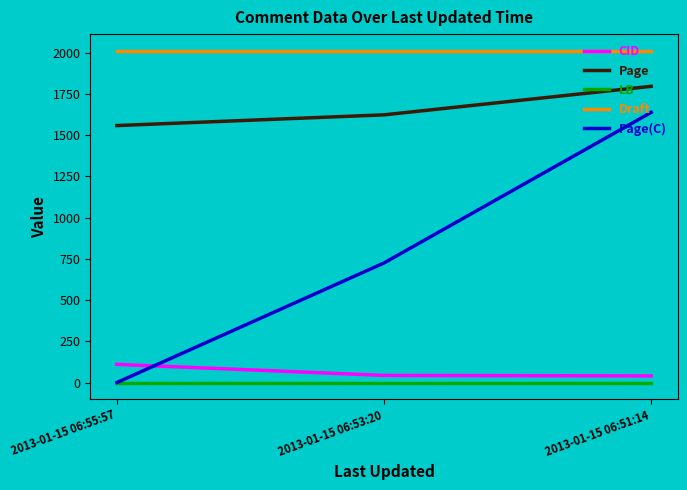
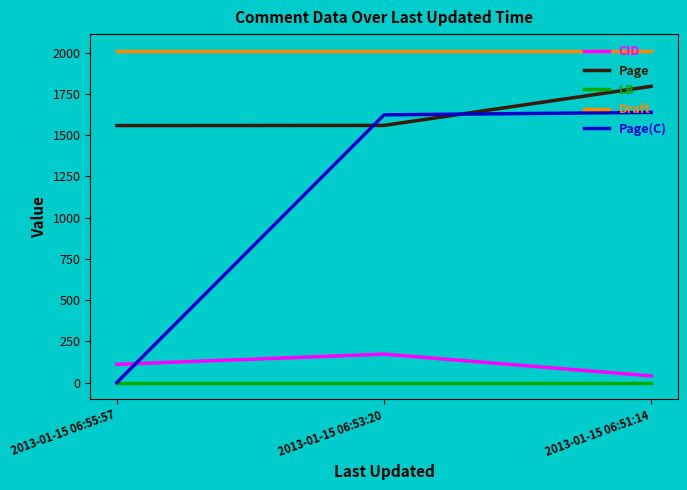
  {
    "CID": {
      "2013-01-15 06:55:57": 110,
-     "2013-01-15 06:53:20": 40,
+     "2013-01-15 06:53:20": 170,
      "2013-01-15 06:51:14": 40
    },
    "Page": {
      "2013-01-15 06:55:57": 1560,
-     "2013-01-15 06:53:20": 1620,
+     "2013-01-15 06:53:20": 1560,
      "2013-01-15 06:51:14": 1800
    },
    "LB": {
      "2013-01-15 06:53:20": 0,
      "2013-01-15 06:51:14": 0
    },
    "Draft": {
      "2013-01-15 06:55:57": 2010,
      "2013-01-15 06:53:20": 2010,
      "2013-01-15 06:51:14": 2010
    },
    "Page(C)": {
-     "2013-01-15 06:53:20": 730,
+     "2013-01-15 06:53:20": 1620,
      "2013-01-15 06:51:14": 1640
    }
  }
